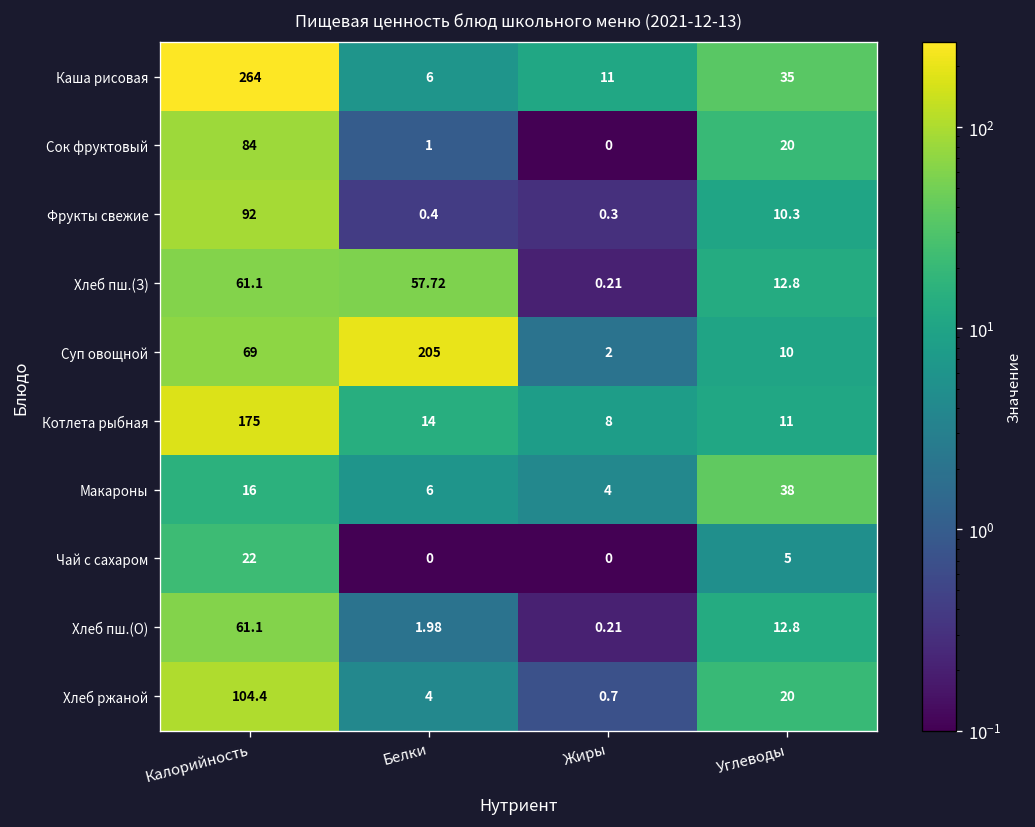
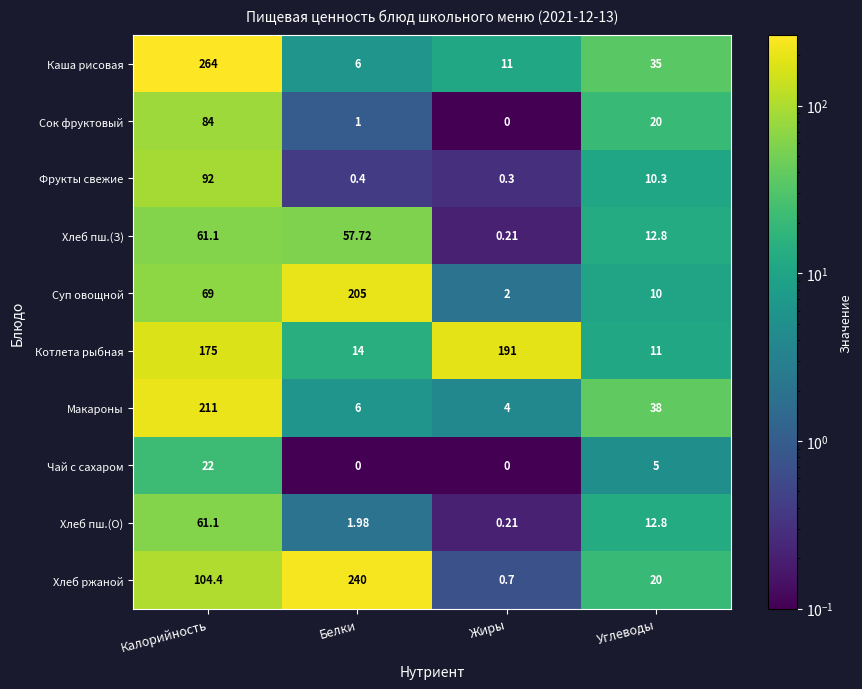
  {
    "Каша рисовая": {
      "Калорийность": 264,
      "Белки": 6,
      "Жиры": 11,
      "Углеводы": 35
    },
    "Сок фруктовый": {
      "Калорийность": 84,
      "Белки": 1,
      "Жиры": 0,
      "Углеводы": 20
    },
    "Фрукты свежие": {
      "Калорийность": 92,
      "Белки": 0.4,
      "Жиры": 0.3,
      "Углеводы": 10.3
    },
    "Хлеб пш.(З)": {
      "Калорийность": 61.1,
      "Белки": 57.72,
      "Жиры": 0.21,
      "Углеводы": 12.8
    },
    "Суп овощной": {
      "Калорийность": 69,
      "Белки": 205,
      "Жиры": 2,
      "Углеводы": 10
    },
    "Котлета рыбная": {
      "Калорийность": 175,
      "Белки": 14,
-     "Жиры": 8,
+     "Жиры": 191,
      "Углеводы": 11
    },
    "Макароны": {
-     "Калорийность": 16,
+     "Калорийность": 211,
      "Белки": 6,
      "Жиры": 4,
      "Углеводы": 38
    },
    "Чай с сахаром": {
      "Калорийность": 22,
      "Белки": 0,
      "Жиры": 0,
      "Углеводы": 5
    },
    "Хлеб пш.(О)": {
      "Калорийность": 61.1,
      "Белки": 1.98,
      "Жиры": 0.21,
      "Углеводы": 12.8
    },
    "Хлеб ржаной": {
      "Калорийность": 104.4,
-     "Белки": 4,
+     "Белки": 240,
      "Жиры": 0.7,
      "Углеводы": 20
    }
  }
